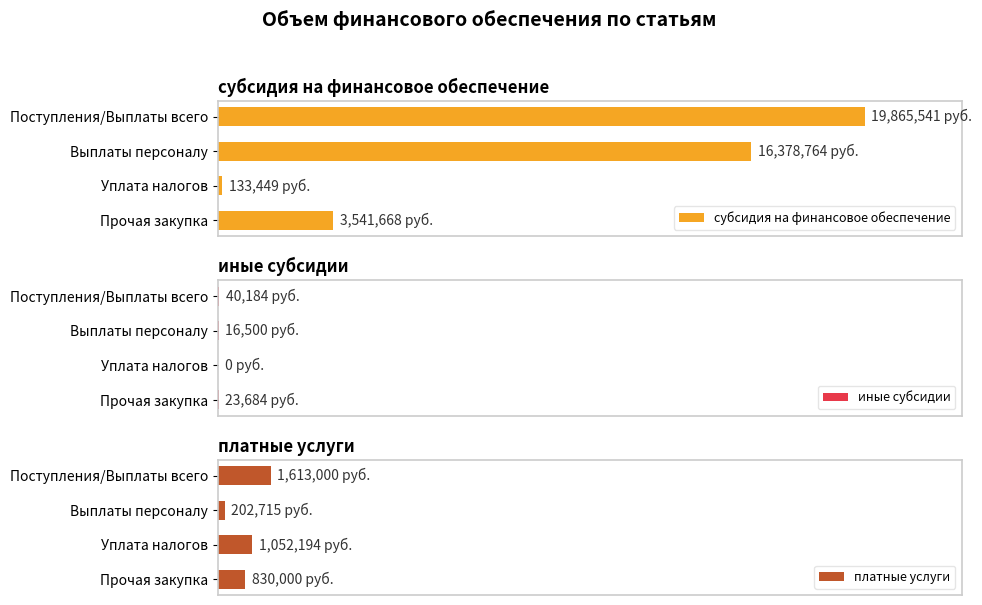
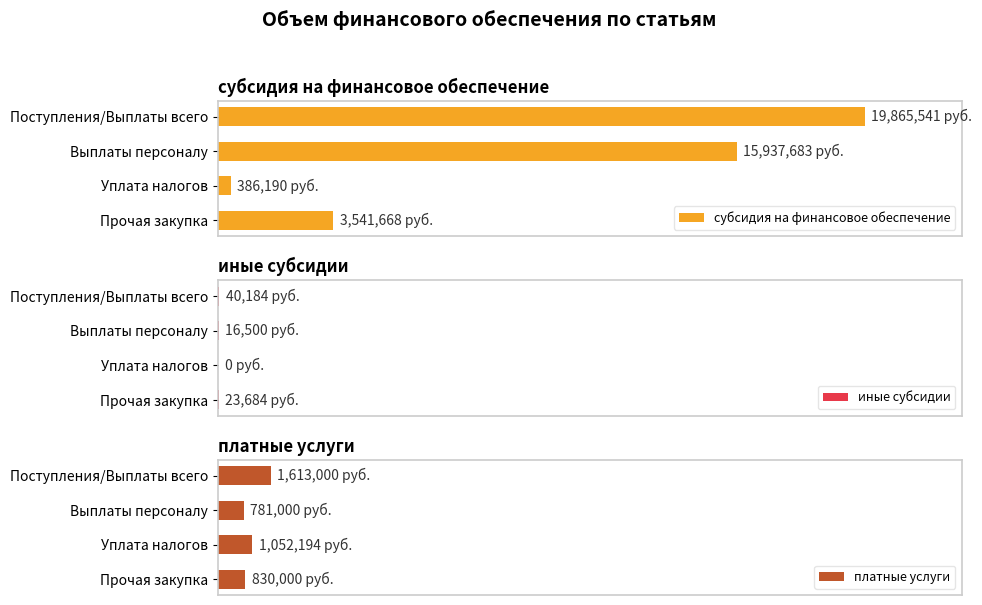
  {
    "субсидия на финансовое обеспечение": {
      "Поступления/Выплаты всего": "19,865,541",
-     "Выплаты персоналу": "16,378,764",
-     "Уплата налогов": "133,449",
+     "Выплаты персоналу": "15,937,683",
+     "Уплата налогов": "386,190",
      "Прочая закупка": "3,541,668"
    },
    "иные субсидии": {
      "Поступления/Выплаты всего": "40,184",
      "Выплаты персоналу": "16,500",
      "Уплата налогов": "0",
      "Прочая закупка": "23,684"
    },
    "платные услуги": {
      "Поступления/Выплаты всего": "1,613,000",
-     "Выплаты персоналу": "202,715",
+     "Выплаты персоналу": "781,000",
      "Уплата налогов": "1,052,194",
      "Прочая закупка": "830,000"
    }
  }
